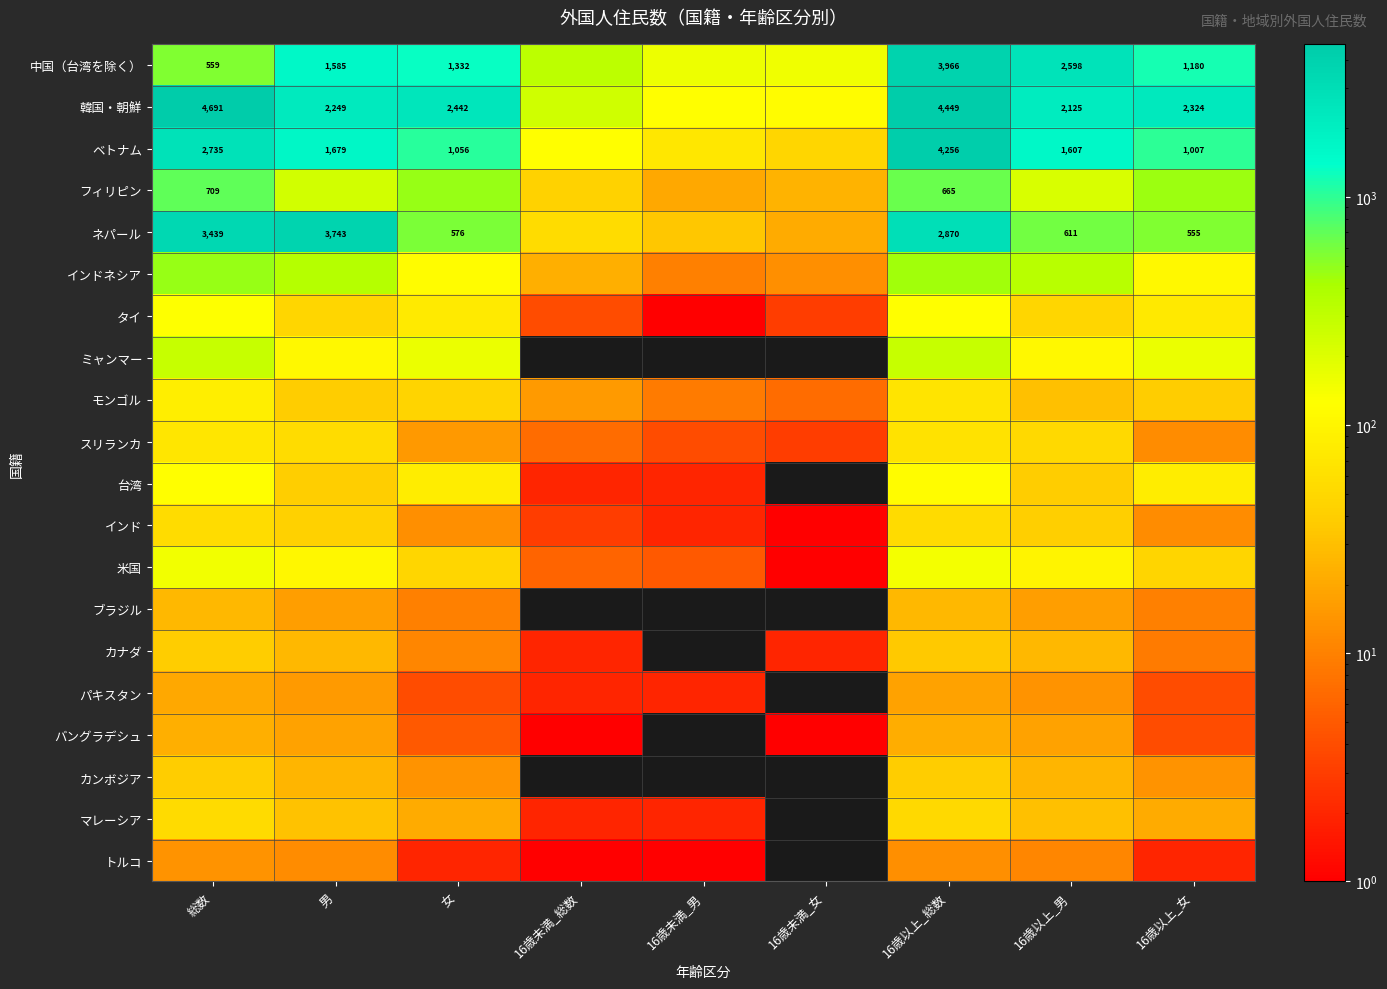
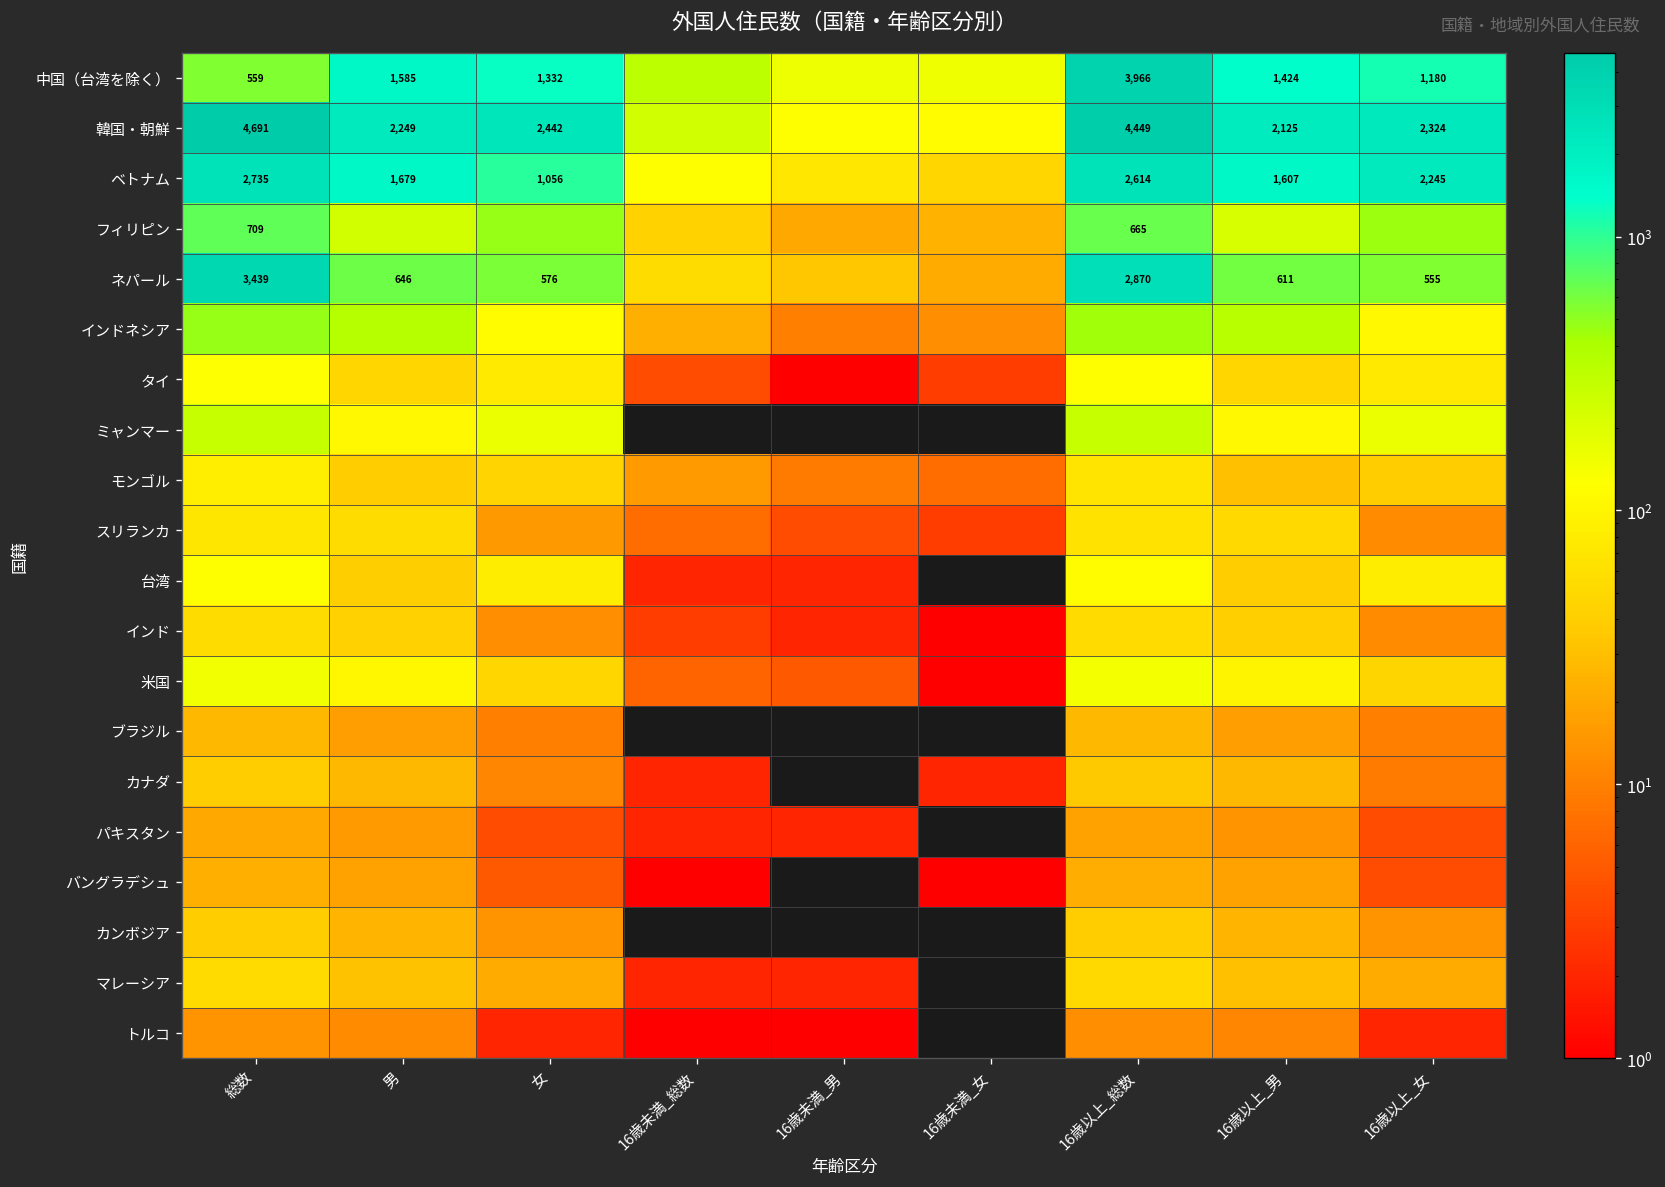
  {
    "中国（台湾を除く）": {
      "総数": "559",
      "男": "1,585",
      "女": "1,332",
      "16歳以上_総数": "3,966",
-     "16歳以上_男": "2,598",
+     "16歳以上_男": "1,424",
      "16歳以上_女": "1,180"
    },
    "韓国・朝鮮": {
      "総数": "4,691",
      "男": "2,249",
      "女": "2,442",
      "16歳以上_総数": "4,449",
      "16歳以上_男": "2,125",
      "16歳以上_女": "2,324"
    },
    "ベトナム": {
      "総数": "2,735",
      "男": "1,679",
      "女": "1,056",
-     "16歳以上_総数": "4,256",
+     "16歳以上_総数": "2,614",
      "16歳以上_男": "1,607",
-     "16歳以上_女": "1,007"
+     "16歳以上_女": "2,245"
    },
    "フィリピン": {
      "総数": "709",
      "16歳以上_総数": "665"
    },
    "ネパール": {
      "総数": "3,439",
-     "男": "3,743",
+     "男": "646",
      "女": "576",
      "16歳以上_総数": "2,870",
      "16歳以上_男": "611",
      "16歳以上_女": "555"
    }
  }
